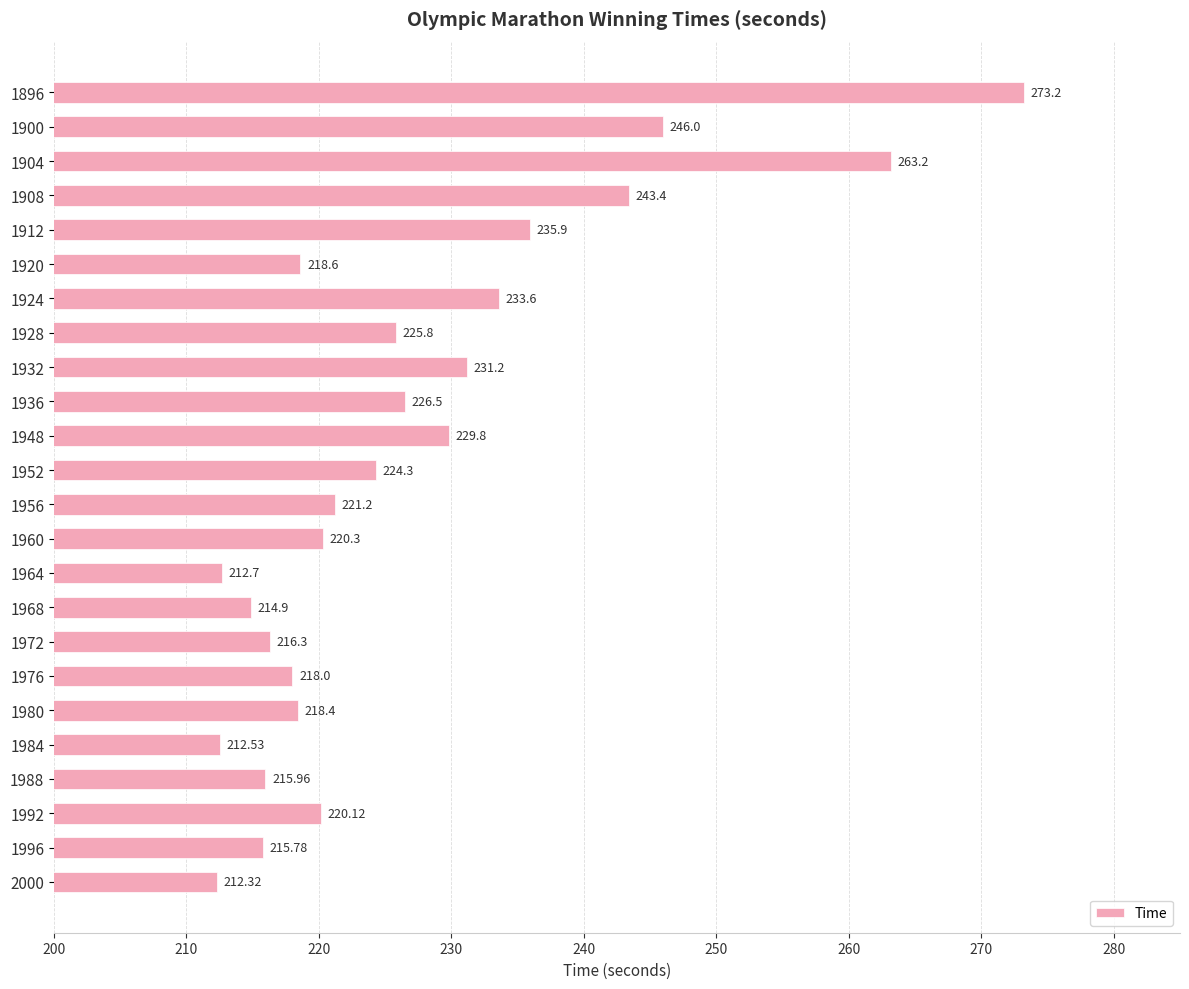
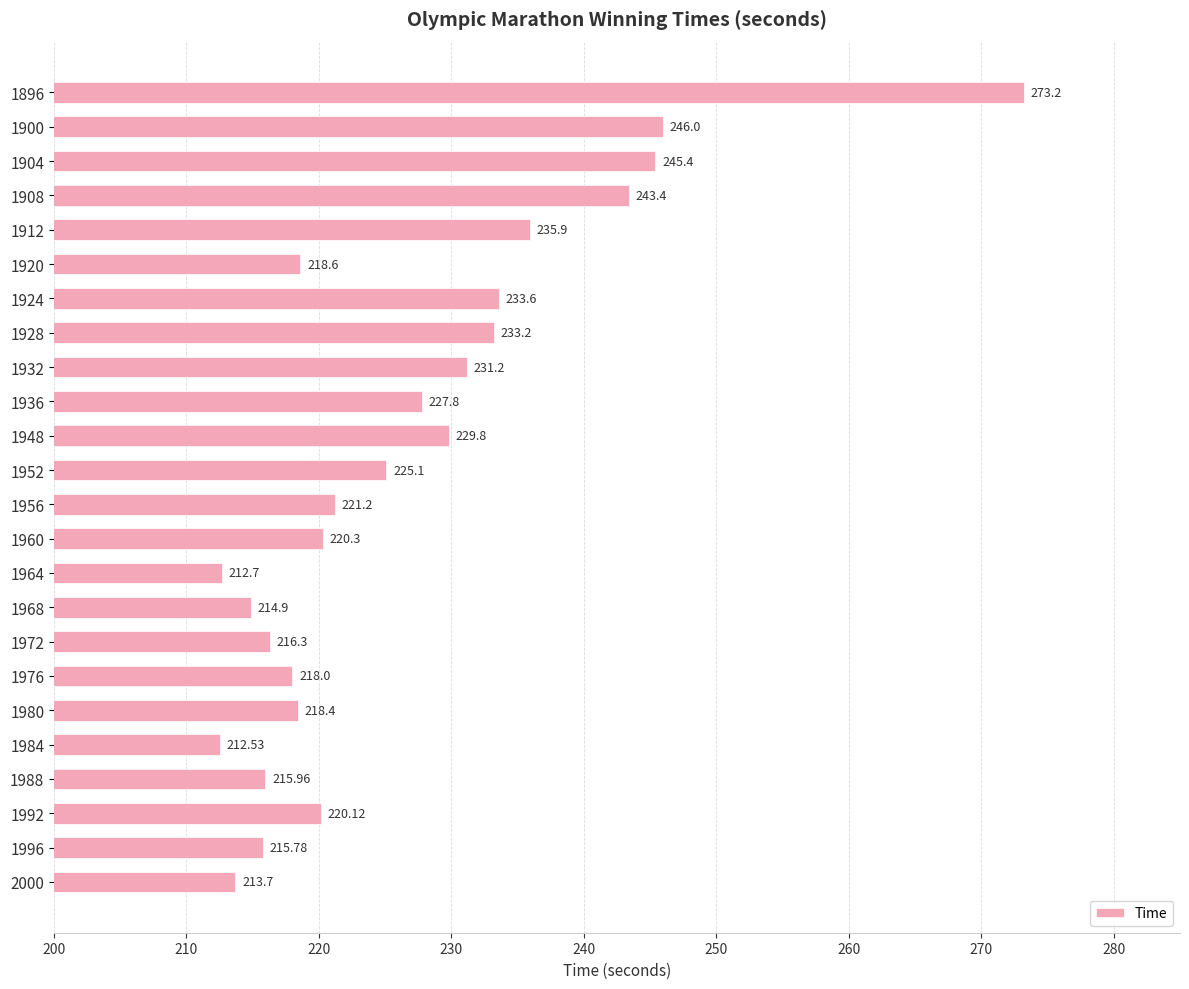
  {
    "1896": 273.2,
    "1900": 246.0,
-   "1904": 263.2,
+   "1904": 245.4,
    "1908": 243.4,
    "1912": 235.9,
    "1920": 218.6,
    "1924": 233.6,
-   "1928": 225.8,
+   "1928": 233.2,
    "1932": 231.2,
-   "1936": 226.5,
+   "1936": 227.8,
    "1948": 229.8,
-   "1952": 224.3,
+   "1952": 225.1,
    "1956": 221.2,
    "1960": 220.3,
    "1964": 212.7,
    "1968": 214.9,
    "1972": 216.3,
    "1976": 218.0,
    "1980": 218.4,
    "1984": 212.53,
    "1988": 215.96,
    "1992": 220.12,
    "1996": 215.78,
-   "2000": 212.32
+   "2000": 213.7
  }
